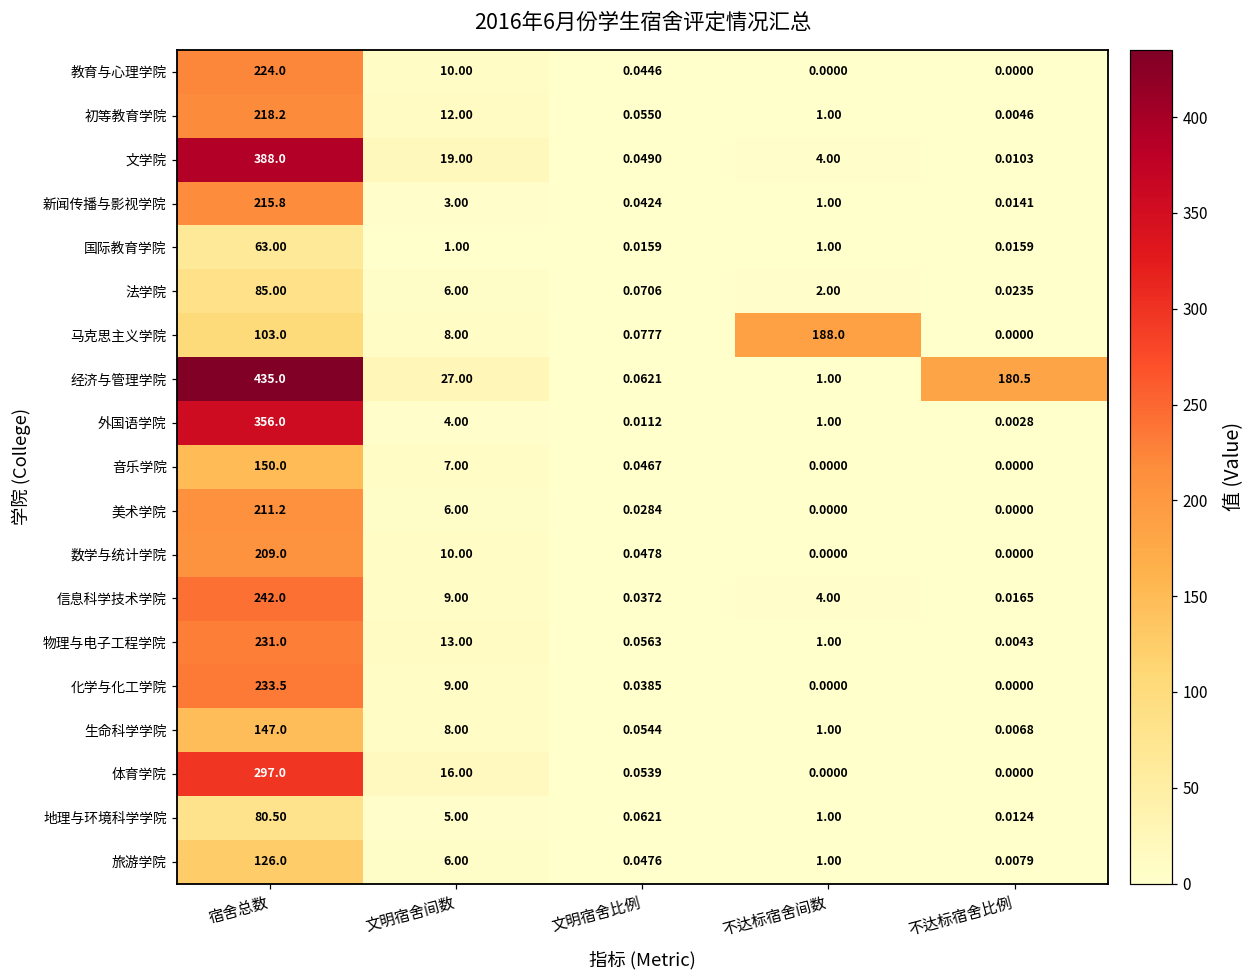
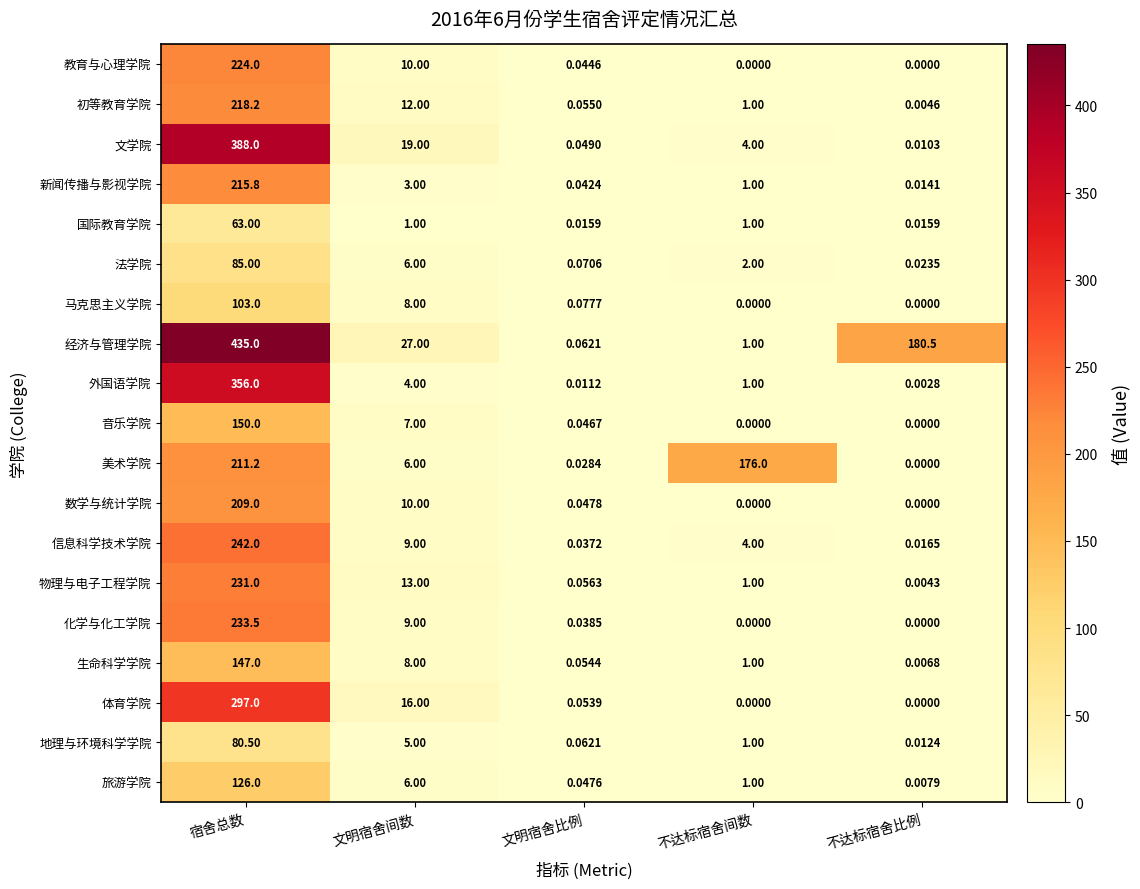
  {
    "教育与心理学院": {
      "宿舍总数": 224.0,
      "文明宿舍间数": 10.00,
      "文明宿舍比例": 0.0446,
      "不达标宿舍间数": 0.0000,
      "不达标宿舍比例": 0.0000
    },
    "初等教育学院": {
      "宿舍总数": 218.2,
      "文明宿舍间数": 12.00,
      "文明宿舍比例": 0.0550,
      "不达标宿舍间数": 1.00,
      "不达标宿舍比例": 0.0046
    },
    "文学院": {
      "宿舍总数": 388.0,
      "文明宿舍间数": 19.00,
      "文明宿舍比例": 0.0490,
      "不达标宿舍间数": 4.00,
      "不达标宿舍比例": 0.0103
    },
    "新闻传播与影视学院": {
      "宿舍总数": 215.8,
      "文明宿舍间数": 3.00,
      "文明宿舍比例": 0.0424,
      "不达标宿舍间数": 1.00,
      "不达标宿舍比例": 0.0141
    },
    "国际教育学院": {
      "宿舍总数": 63.00,
      "文明宿舍间数": 1.00,
      "文明宿舍比例": 0.0159,
      "不达标宿舍间数": 1.00,
      "不达标宿舍比例": 0.0159
    },
    "法学院": {
      "宿舍总数": 85.00,
      "文明宿舍间数": 6.00,
      "文明宿舍比例": 0.0706,
      "不达标宿舍间数": 2.00,
      "不达标宿舍比例": 0.0235
    },
    "马克思主义学院": {
      "宿舍总数": 103.0,
      "文明宿舍间数": 8.00,
      "文明宿舍比例": 0.0777,
-     "不达标宿舍间数": 188.0,
+     "不达标宿舍间数": 0.0000,
      "不达标宿舍比例": 0.0000
    },
    "经济与管理学院": {
      "宿舍总数": 435.0,
      "文明宿舍间数": 27.00,
      "文明宿舍比例": 0.0621,
      "不达标宿舍间数": 1.00,
      "不达标宿舍比例": 180.5
    },
    "外国语学院": {
      "宿舍总数": 356.0,
      "文明宿舍间数": 4.00,
      "文明宿舍比例": 0.0112,
      "不达标宿舍间数": 1.00,
      "不达标宿舍比例": 0.0028
    },
    "音乐学院": {
      "宿舍总数": 150.0,
      "文明宿舍间数": 7.00,
      "文明宿舍比例": 0.0467,
      "不达标宿舍间数": 0.0000,
      "不达标宿舍比例": 0.0000
    },
    "美术学院": {
      "宿舍总数": 211.2,
      "文明宿舍间数": 6.00,
      "文明宿舍比例": 0.0284,
-     "不达标宿舍间数": 0.0000,
+     "不达标宿舍间数": 176.0,
      "不达标宿舍比例": 0.0000
    },
    "数学与统计学院": {
      "宿舍总数": 209.0,
      "文明宿舍间数": 10.00,
      "文明宿舍比例": 0.0478,
      "不达标宿舍间数": 0.0000,
      "不达标宿舍比例": 0.0000
    },
    "信息科学技术学院": {
      "宿舍总数": 242.0,
      "文明宿舍间数": 9.00,
      "文明宿舍比例": 0.0372,
      "不达标宿舍间数": 4.00,
      "不达标宿舍比例": 0.0165
    },
    "物理与电子工程学院": {
      "宿舍总数": 231.0,
      "文明宿舍间数": 13.00,
      "文明宿舍比例": 0.0563,
      "不达标宿舍间数": 1.00,
      "不达标宿舍比例": 0.0043
    },
    "化学与化工学院": {
      "宿舍总数": 233.5,
      "文明宿舍间数": 9.00,
      "文明宿舍比例": 0.0385,
      "不达标宿舍间数": 0.0000,
      "不达标宿舍比例": 0.0000
    },
    "生命科学学院": {
      "宿舍总数": 147.0,
      "文明宿舍间数": 8.00,
      "文明宿舍比例": 0.0544,
      "不达标宿舍间数": 1.00,
      "不达标宿舍比例": 0.0068
    },
    "体育学院": {
      "宿舍总数": 297.0,
      "文明宿舍间数": 16.00,
      "文明宿舍比例": 0.0539,
      "不达标宿舍间数": 0.0000,
      "不达标宿舍比例": 0.0000
    },
    "地理与环境科学学院": {
      "宿舍总数": 80.50,
      "文明宿舍间数": 5.00,
      "文明宿舍比例": 0.0621,
      "不达标宿舍间数": 1.00,
      "不达标宿舍比例": 0.0124
    },
    "旅游学院": {
      "宿舍总数": 126.0,
      "文明宿舍间数": 6.00,
      "文明宿舍比例": 0.0476,
      "不达标宿舍间数": 1.00,
      "不达标宿舍比例": 0.0079
    }
  }
